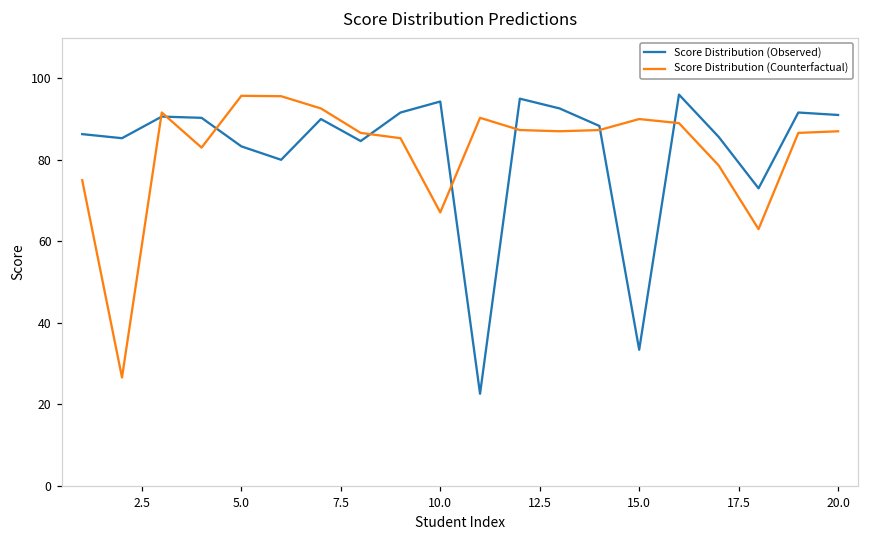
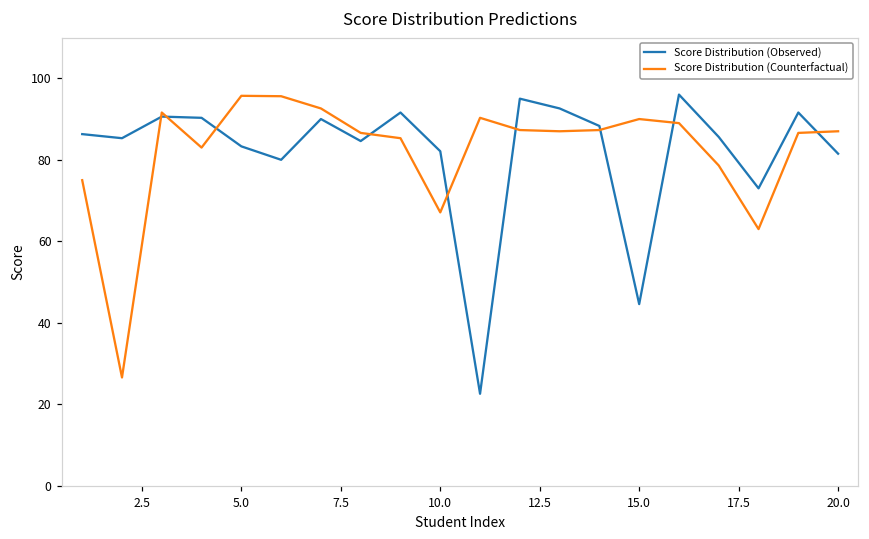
  {
    "Score Distribution (Observed)": {
      "5.0": 83,
-     "10.0": 94,
-     "15.0": 33,
-     "20.0": 91
+     "10.0": 82,
+     "15.0": 45,
+     "20.0": 82
    },
    "Score Distribution (Counterfactual)": {
      "5.0": 96,
      "10.0": 67,
      "15.0": 90,
      "20.0": 87
    }
  }
